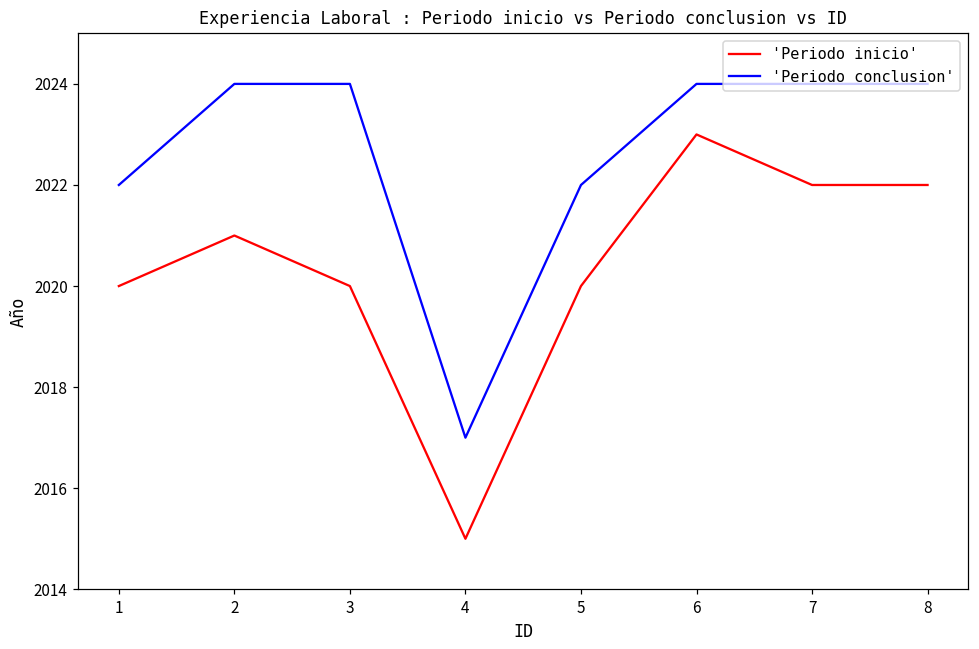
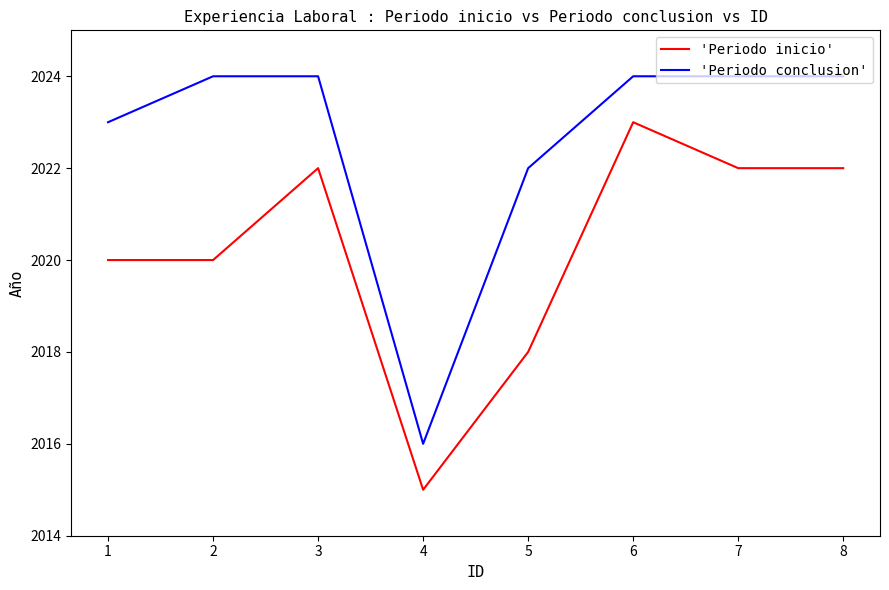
  {
    "'Periodo inicio'": {
      "1": 2020,
-     "2": 2021,
-     "3": 2020,
+     "2": 2020,
+     "3": 2022,
      "4": 2015,
-     "5": 2020,
+     "5": 2018,
      "6": 2023,
      "7": 2022,
      "8": 2022
    },
    "'Periodo conclusion'": {
-     "1": 2022,
+     "1": 2023,
      "2": 2024,
      "3": 2024,
-     "4": 2017,
+     "4": 2016,
      "5": 2022,
      "6": 2024
    }
  }
